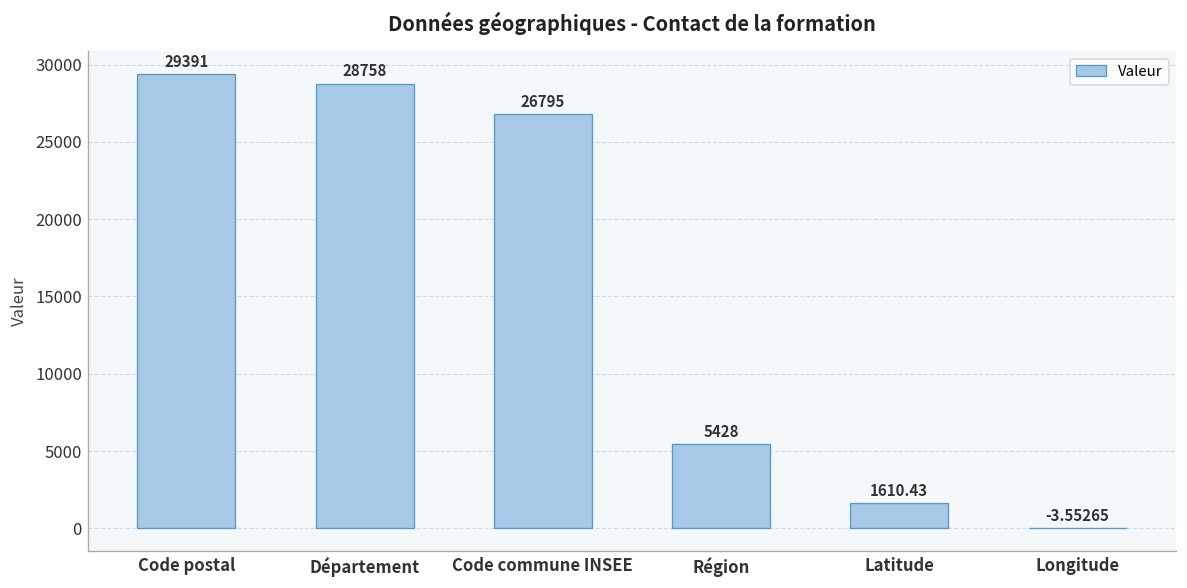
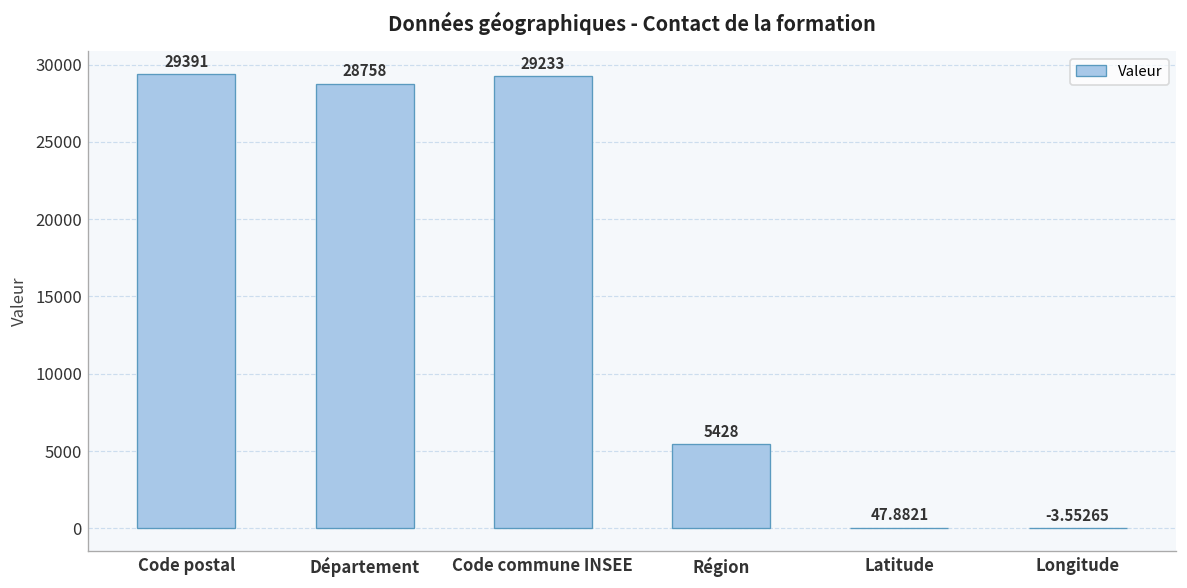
  {
    "Code postal": 29391,
    "Département": 28758,
-   "Code commune INSEE": 26795,
+   "Code commune INSEE": 29233,
    "Région": 5428,
-   "Latitude": 1610.43,
+   "Latitude": 47.8821,
    "Longitude": -3.55265
  }
